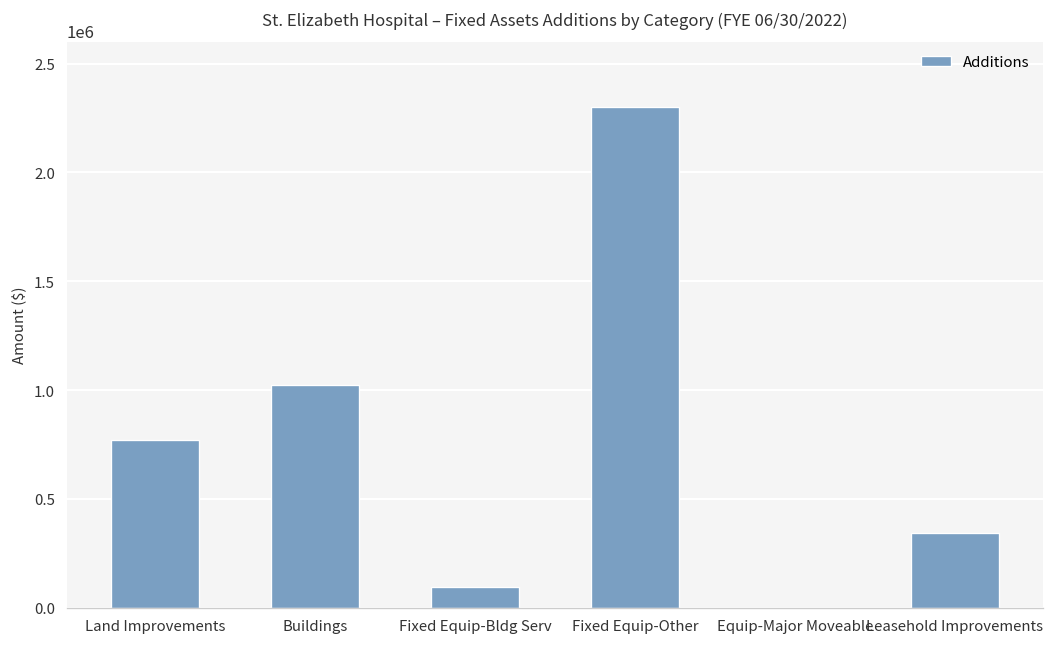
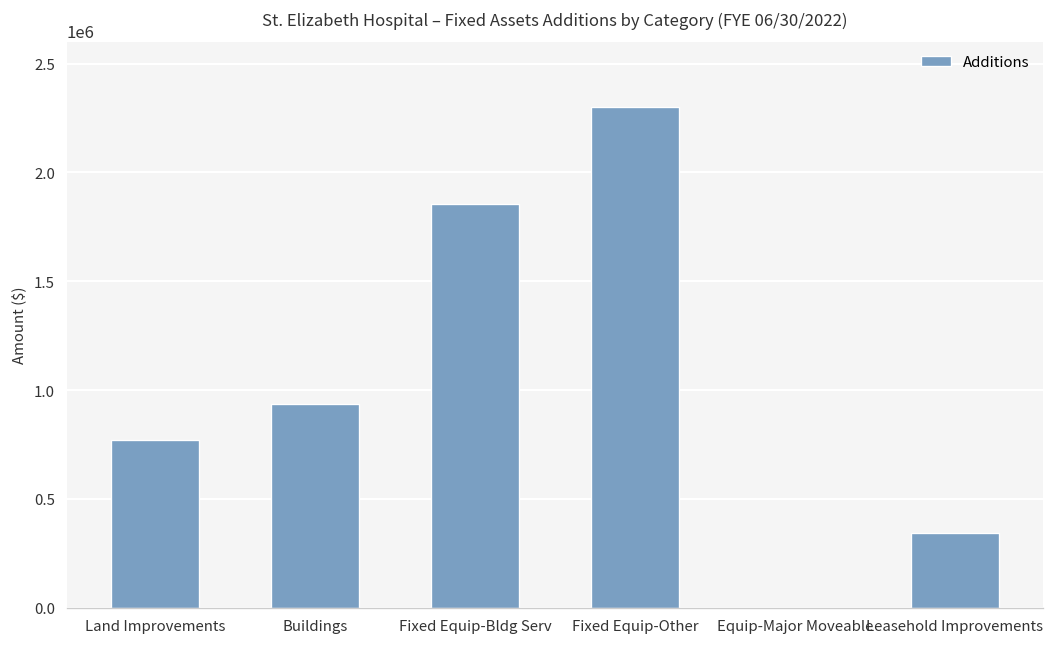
  {
    "Land Improvements": 770000,
-   "Buildings": 1020000,
-   "Fixed Equip-Bldg Serv": 100000,
+   "Buildings": 940000,
+   "Fixed Equip-Bldg Serv": 1850000,
    "Fixed Equip-Other": 2300000,
    "Equip-Major Moveable": 0,
    "Leasehold Improvements": 340000
  }
